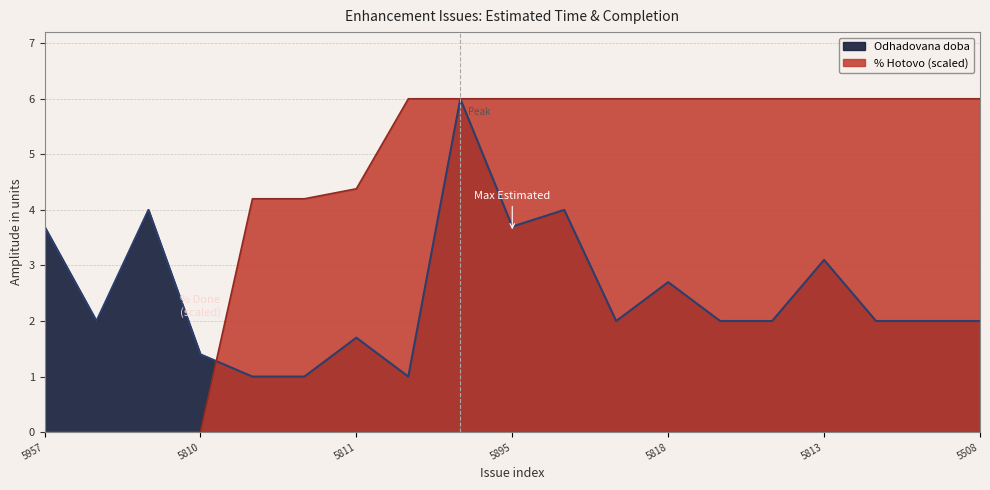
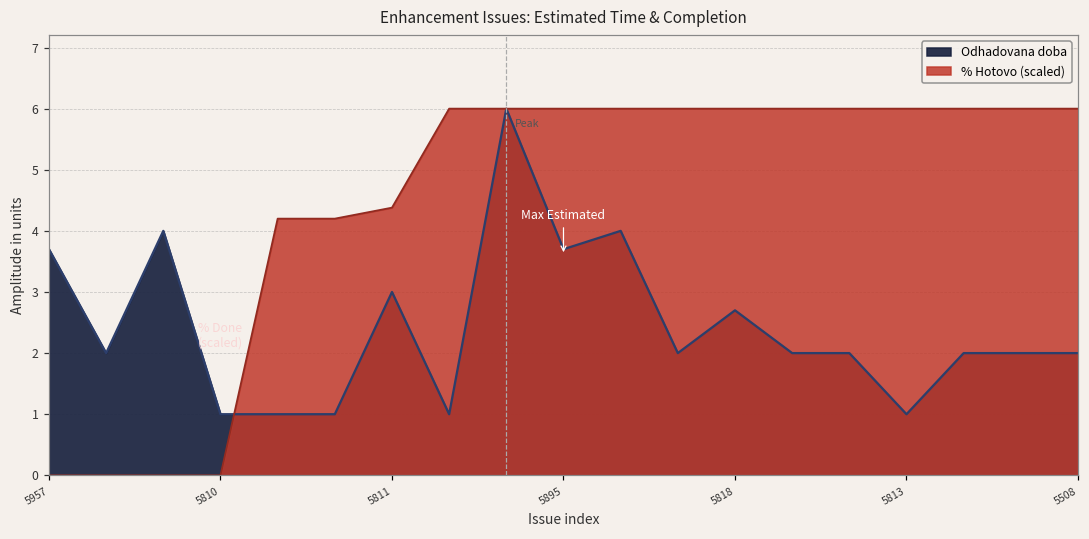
  {
    "Odhadovana doba": {
      "5957": 3.7,
-     "5810": 1.4,
-     "5811": 1.7,
+     "5810": 1.0,
+     "5811": 3.0,
      "5895": 3.7,
      "5818": 2.7,
-     "5813": 3.1,
+     "5813": 1.0,
      "5508": 2.0
    },
    "% Hotovo (scaled)": {
      "5957": 0.0,
      "5810": 0.0,
      "5811": 4.4,
      "5895": 6.0,
      "5818": 6.0,
      "5813": 6.0,
      "5508": 6.0
    }
  }
